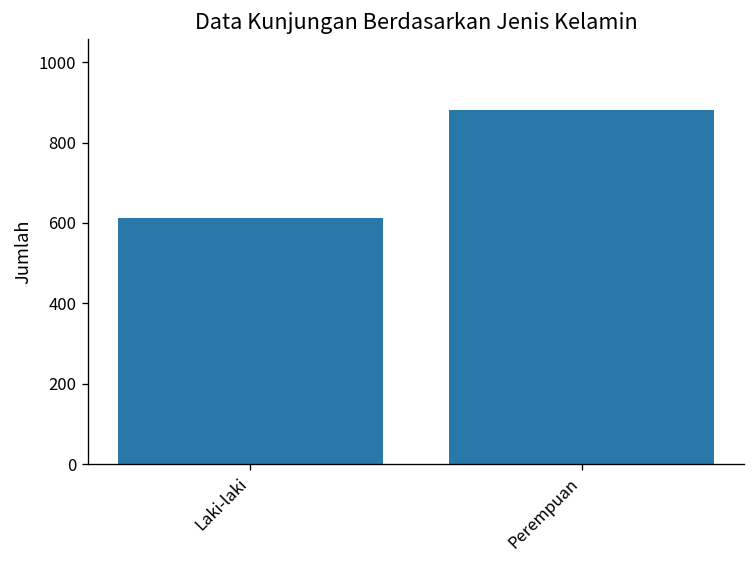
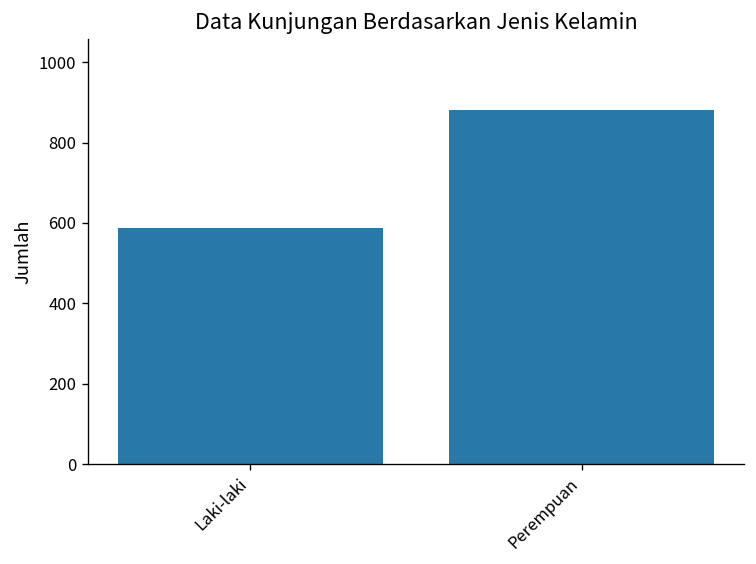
  {
-   "Laki-laki": 610,
+   "Laki-laki": 590,
    "Perempuan": 880
  }
